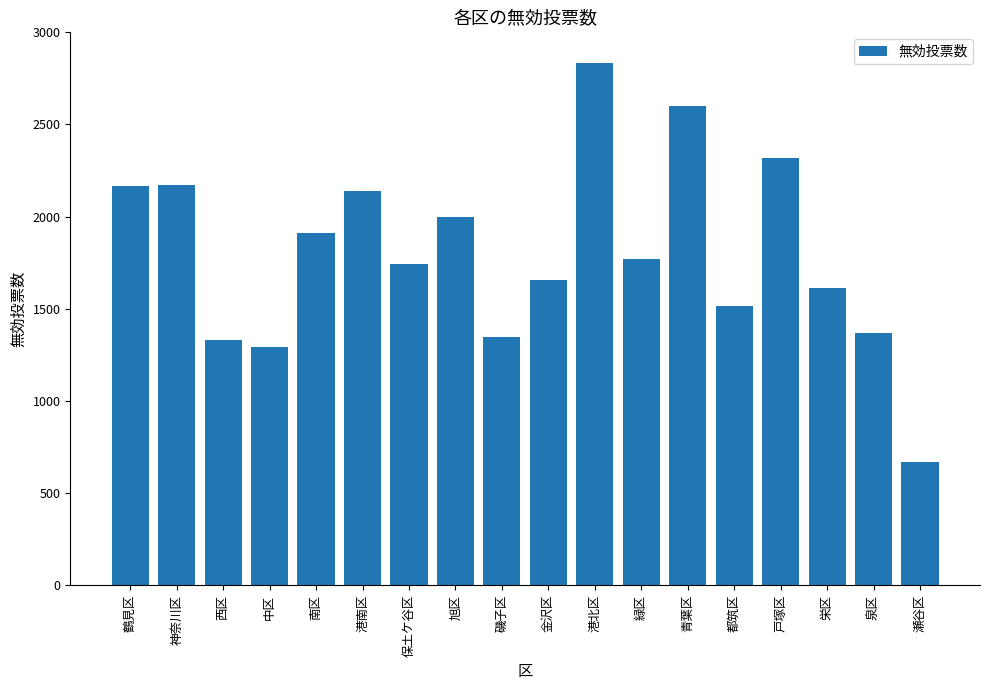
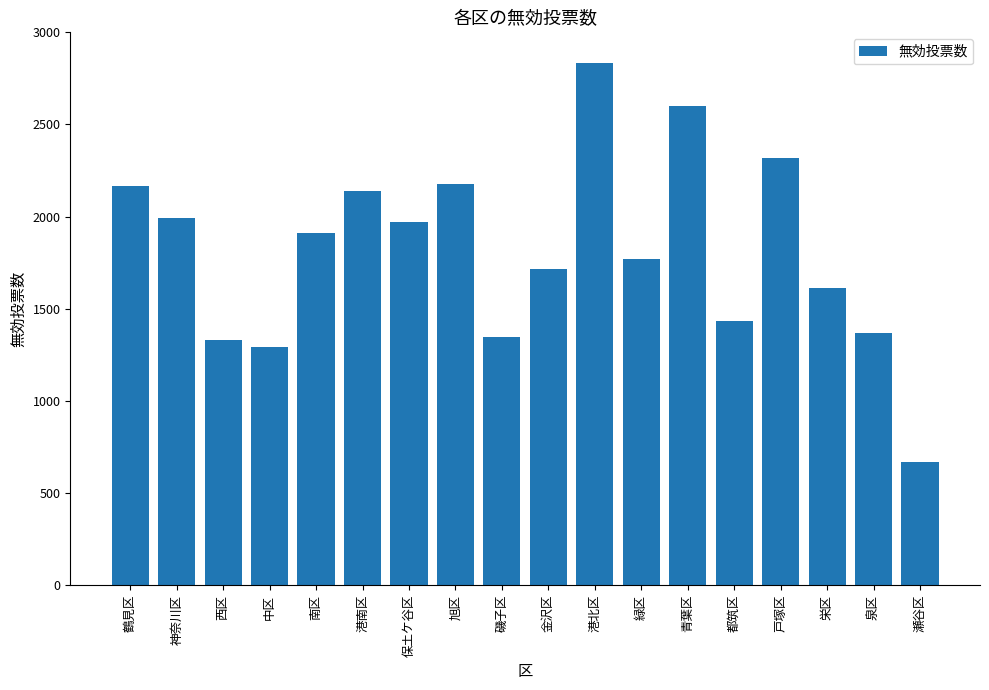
  {
    "鶴見区": 2160,
-   "神奈川区": 2170,
+   "神奈川区": 1990,
    "西区": 1330,
    "中区": 1300,
    "南区": 1910,
    "港南区": 2140,
-   "保土ケ谷区": 1740,
-   "旭区": 2000,
+   "保土ケ谷区": 1970,
+   "旭区": 2180,
    "磯子区": 1350,
-   "金沢区": 1660,
+   "金沢区": 1720,
    "港北区": 2830,
    "緑区": 1770,
    "青葉区": 2600,
-   "都筑区": 1520,
+   "都筑区": 1430,
    "戸塚区": 2320,
    "栄区": 1610,
    "泉区": 1370,
    "瀬谷区": 670
  }
